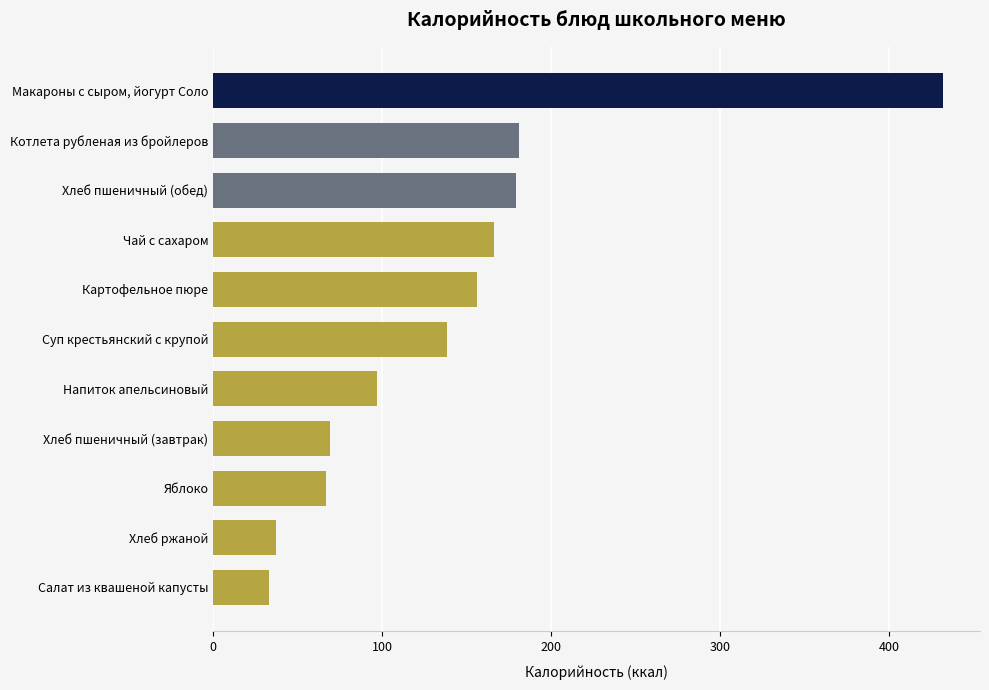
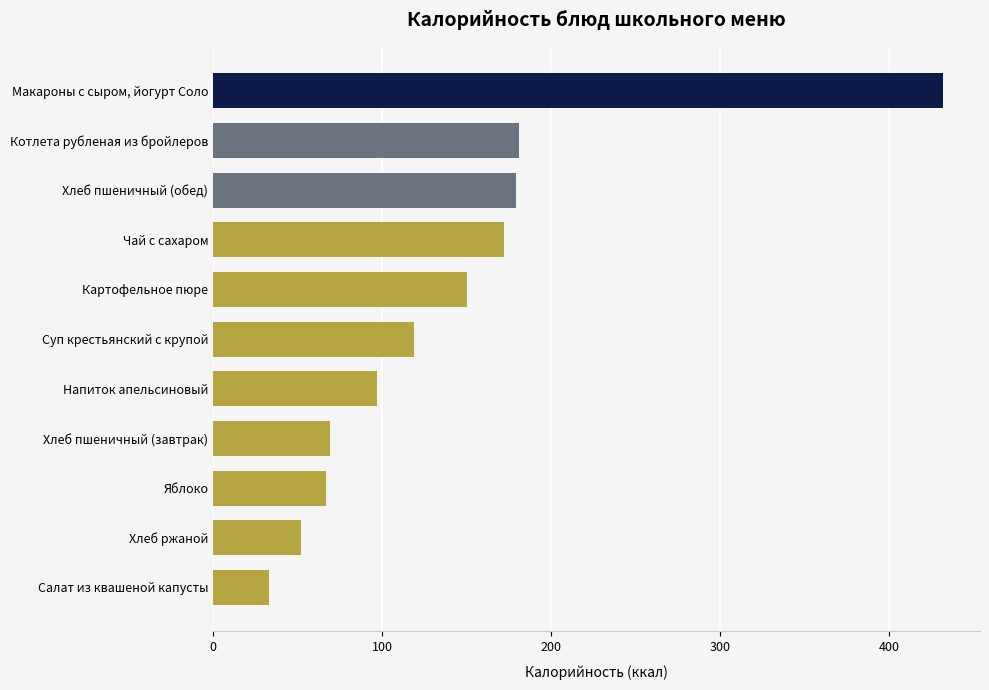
  {
    "Макароны с сыром, йогурт Соло": 432,
    "Котлета рубленая из бройлеров": 181,
    "Хлеб пшеничный (обед)": 179,
-   "Чай с сахаром": 166,
-   "Картофельное пюре": 156,
-   "Суп крестьянский с крупой": 138,
+   "Чай с сахаром": 172,
+   "Картофельное пюре": 150,
+   "Суп крестьянский с крупой": 119,
    "Напиток апельсиновый": 97,
    "Хлеб пшеничный (завтрак)": 69,
    "Яблоко": 67,
-   "Хлеб ржаной": 37,
+   "Хлеб ржаной": 52,
    "Салат из квашеной капусты": 33
  }
